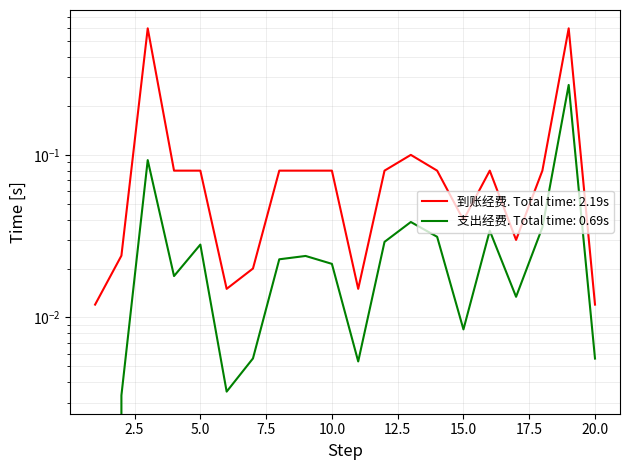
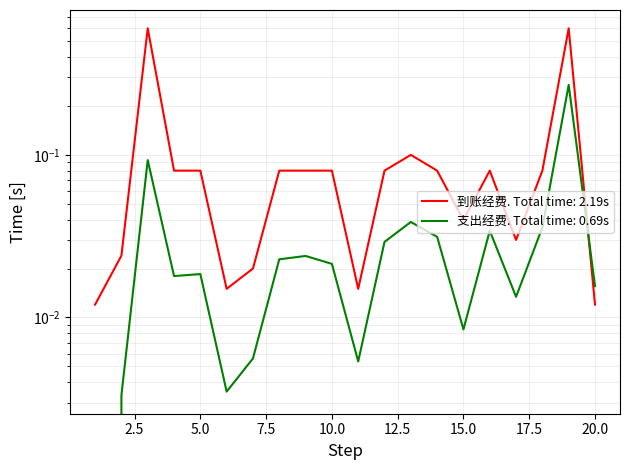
  {
    "到账经费. Total time: 2.19s": {
      "5.0": 0.08,
      "10.0": 0.08,
      "20.0": 0.012
    },
    "支出经费. Total time: 0.69s": {
-     "5.0": 0.028,
+     "5.0": 0.018,
      "10.0": 0.021,
      "15.0": 0.008,
-     "20.0": 0.0056
+     "20.0": 0.016
    }
  }
